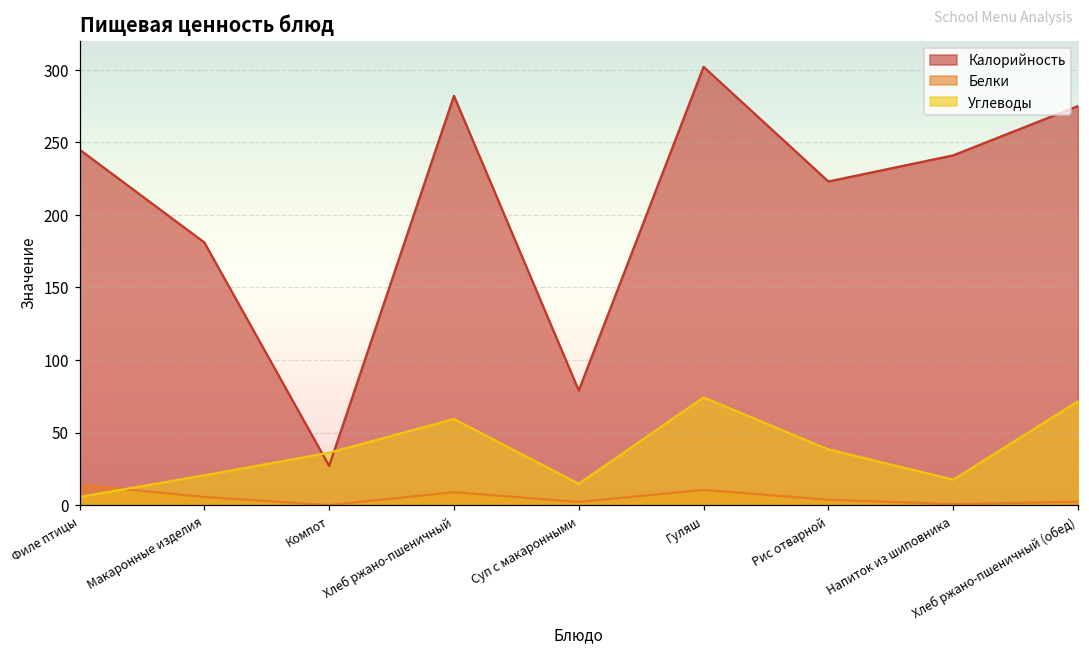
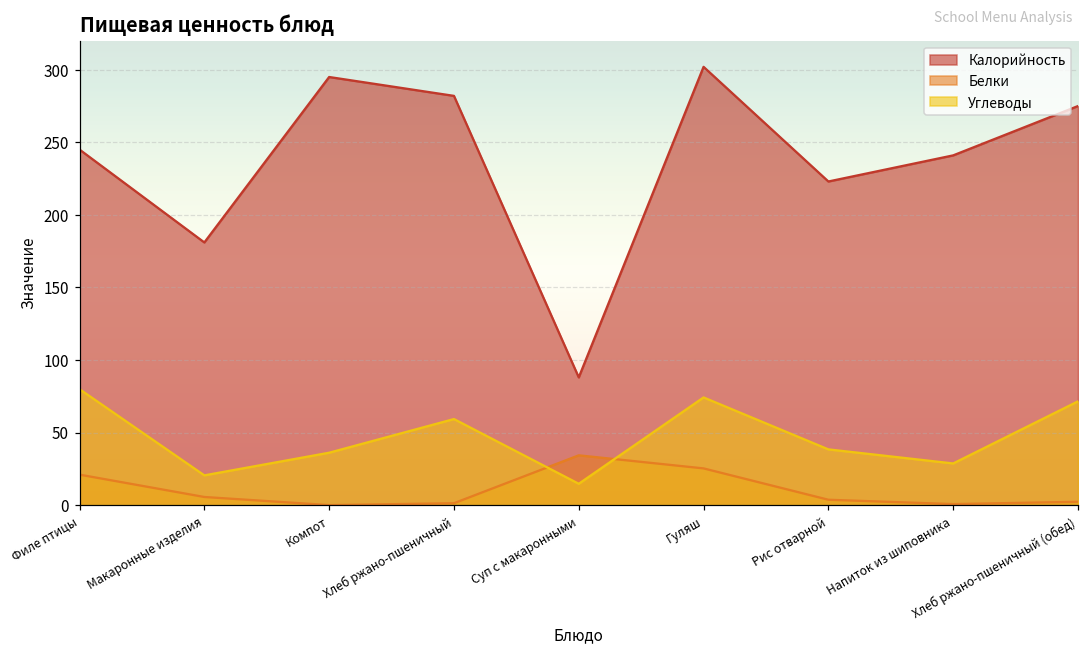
  {
    "Калорийность": {
      "Филе птицы": 245,
      "Макаронные изделия": 181,
-     "Компот": 27,
+     "Компот": 295,
      "Хлеб ржано-пшеничный": 282,
-     "Суп с макаронными": 79,
+     "Суп с макаронными": 88,
      "Гуляш": 302,
      "Рис отварной": 223,
      "Напиток из шиповника": 241,
      "Хлеб ржано-пшеничный (обед)": 275
    },
    "Белки": {
-     "Филе птицы": 14,
+     "Филе птицы": 21,
      "Макаронные изделия": 6,
      "Компот": 0,
-     "Хлеб ржано-пшеничный": 9,
-     "Суп с макаронными": 2,
-     "Гуляш": 11,
+     "Хлеб ржано-пшеничный": 1,
+     "Суп с макаронными": 34,
+     "Гуляш": 25,
      "Рис отварной": 4,
      "Напиток из шиповника": 1,
      "Хлеб ржано-пшеничный (обед)": 2
    },
    "Углеводы": {
-     "Филе птицы": 6,
+     "Филе птицы": 80,
      "Макаронные изделия": 21,
      "Компот": 36,
      "Хлеб ржано-пшеничный": 59,
      "Суп с макаронными": 15,
      "Гуляш": 74,
      "Рис отварной": 38,
-     "Напиток из шиповника": 18,
+     "Напиток из шиповника": 29,
      "Хлеб ржано-пшеничный (обед)": 72
    }
  }
